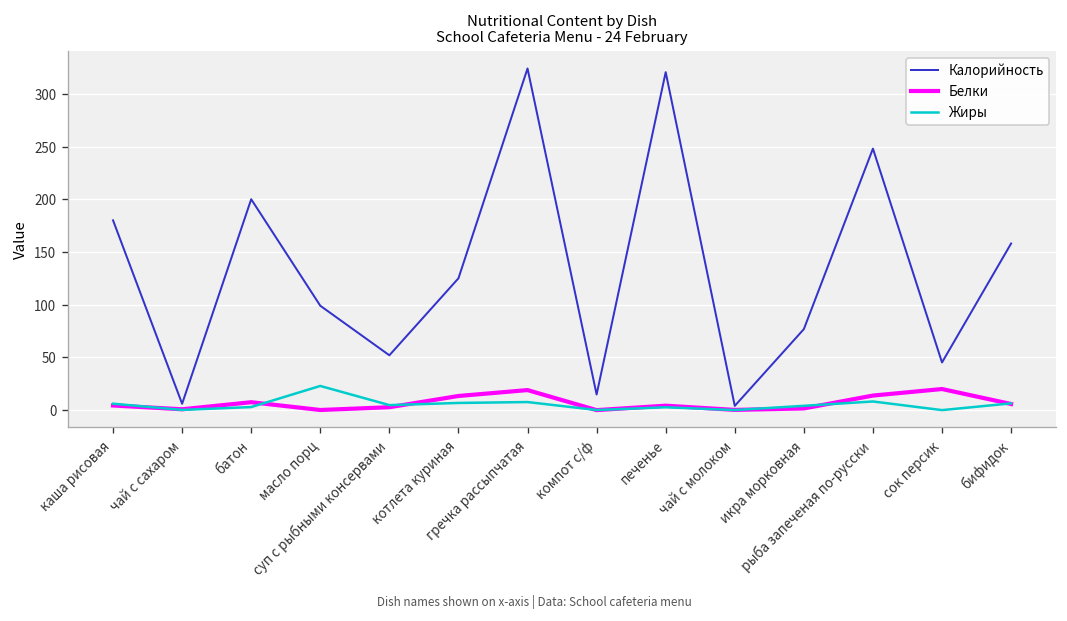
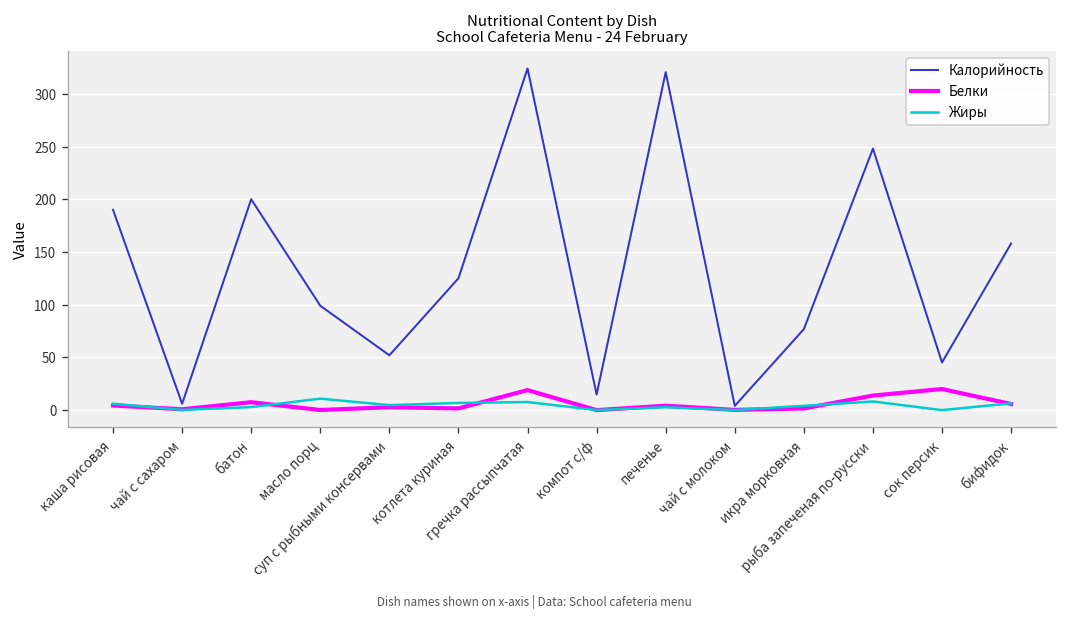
  {
    "Калорийность": {
-     "каша рисовая": 180,
+     "каша рисовая": 190,
      "чай с сахаром": 10,
      "батон": 200,
      "масло порц": 100,
      "суп с рыбными консервами": 50,
      "котлета куриная": 130,
      "гречка рассыпчатая": 320,
      "компот с/ф": 10,
      "печенье": 320,
      "чай с молоком": 0,
      "икра морковная": 80,
      "рыба запеченая по-русски": 250,
      "сок персик": 50,
      "бифидок": 160
    },
    "Белки": {
      "батон": 10,
      "масло порц": 0,
-     "котлета куриная": 10,
+     "котлета куриная": 0,
      "гречка рассыпчатая": 20,
      "рыба запеченая по-русски": 10,
      "сок персик": 20
    },
    "Жиры": {
      "батон": 0,
-     "масло порц": 20,
+     "масло порц": 10,
      "котлета куриная": 10,
      "гречка рассыпчатая": 10,
      "рыба запеченая по-русски": 10,
      "сок персик": 0
    }
  }
